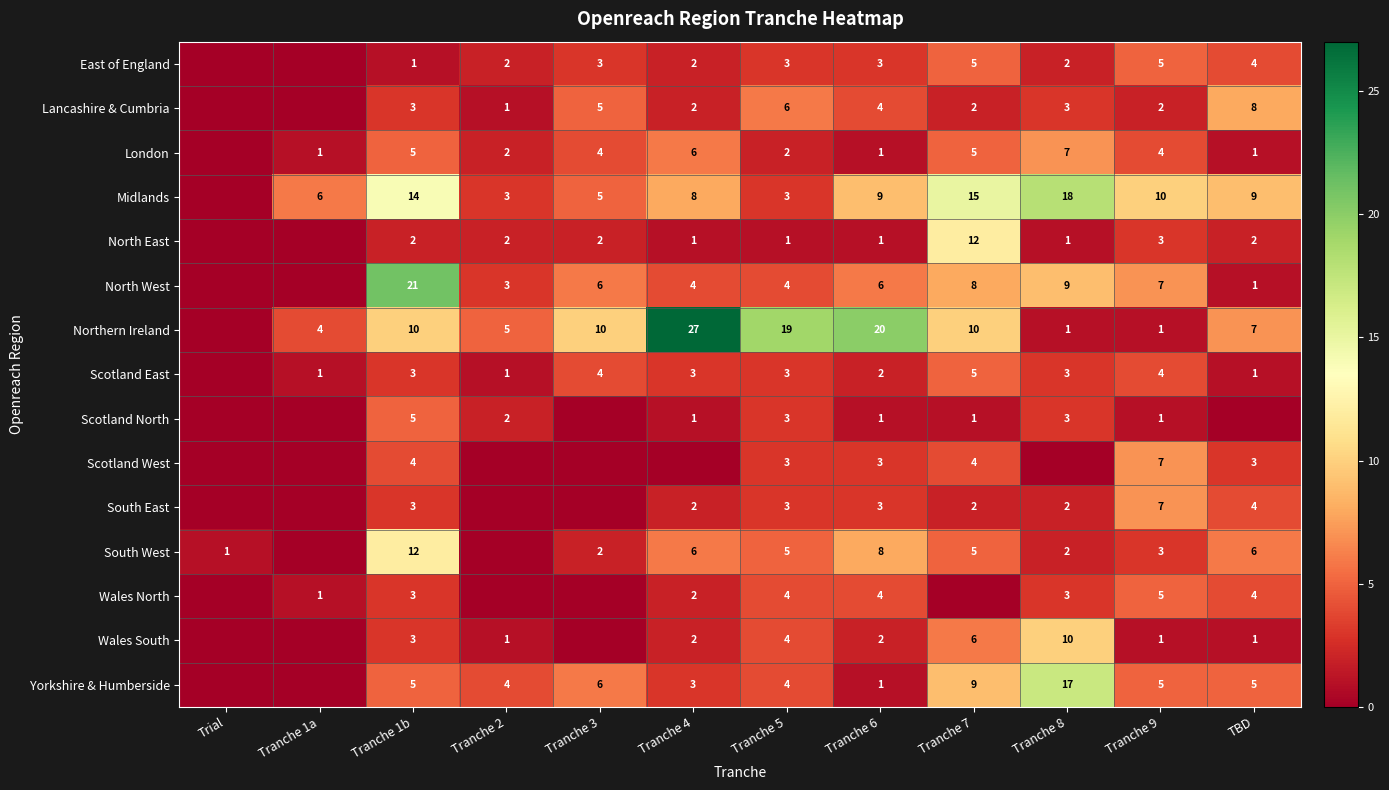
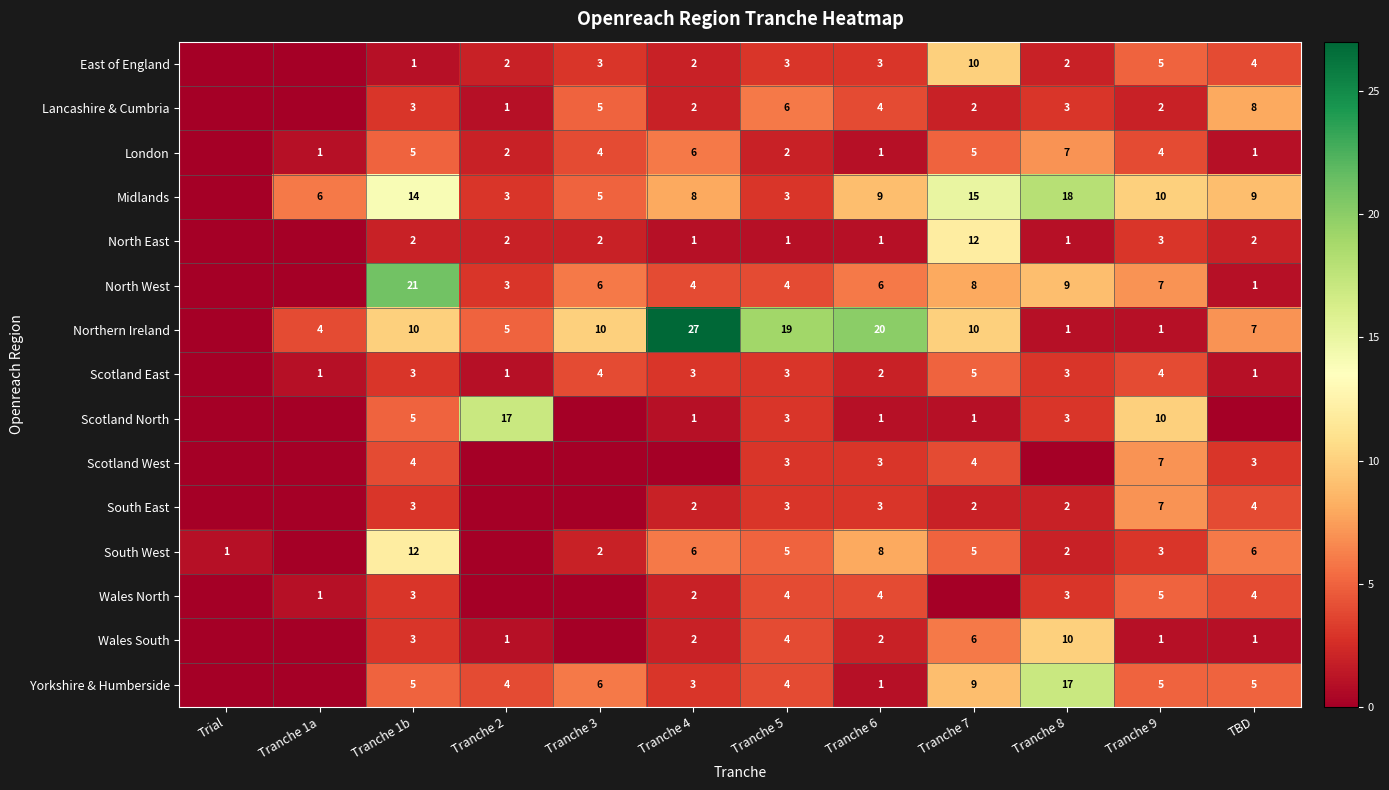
  {
    "East of England": {
      "Tranche 1b": 1,
      "Tranche 2": 2,
      "Tranche 3": 3,
      "Tranche 4": 2,
      "Tranche 5": 3,
      "Tranche 6": 3,
-     "Tranche 7": 5,
+     "Tranche 7": 10,
      "Tranche 8": 2,
      "Tranche 9": 5,
      "TBD": 4
    },
    "Lancashire & Cumbria": {
      "Tranche 1b": 3,
      "Tranche 2": 1,
      "Tranche 3": 5,
      "Tranche 4": 2,
      "Tranche 5": 6,
      "Tranche 6": 4,
      "Tranche 7": 2,
      "Tranche 8": 3,
      "Tranche 9": 2,
      "TBD": 8
    },
    "London": {
      "Tranche 1a": 1,
      "Tranche 1b": 5,
      "Tranche 2": 2,
      "Tranche 3": 4,
      "Tranche 4": 6,
      "Tranche 5": 2,
      "Tranche 6": 1,
      "Tranche 7": 5,
      "Tranche 8": 7,
      "Tranche 9": 4,
      "TBD": 1
    },
    "Midlands": {
      "Tranche 1a": 6,
      "Tranche 1b": 14,
      "Tranche 2": 3,
      "Tranche 3": 5,
      "Tranche 4": 8,
      "Tranche 5": 3,
      "Tranche 6": 9,
      "Tranche 7": 15,
      "Tranche 8": 18,
      "Tranche 9": 10,
      "TBD": 9
    },
    "North East": {
      "Tranche 1b": 2,
      "Tranche 2": 2,
      "Tranche 3": 2,
      "Tranche 4": 1,
      "Tranche 5": 1,
      "Tranche 6": 1,
      "Tranche 7": 12,
      "Tranche 8": 1,
      "Tranche 9": 3,
      "TBD": 2
    },
    "North West": {
      "Tranche 1b": 21,
      "Tranche 2": 3,
      "Tranche 3": 6,
      "Tranche 4": 4,
      "Tranche 5": 4,
      "Tranche 6": 6,
      "Tranche 7": 8,
      "Tranche 8": 9,
      "Tranche 9": 7,
      "TBD": 1
    },
    "Northern Ireland": {
      "Tranche 1a": 4,
      "Tranche 1b": 10,
      "Tranche 2": 5,
      "Tranche 3": 10,
      "Tranche 4": 27,
      "Tranche 5": 19,
      "Tranche 6": 20,
      "Tranche 7": 10,
      "Tranche 8": 1,
      "Tranche 9": 1,
      "TBD": 7
    },
    "Scotland East": {
      "Tranche 1a": 1,
      "Tranche 1b": 3,
      "Tranche 2": 1,
      "Tranche 3": 4,
      "Tranche 4": 3,
      "Tranche 5": 3,
      "Tranche 6": 2,
      "Tranche 7": 5,
      "Tranche 8": 3,
      "Tranche 9": 4,
      "TBD": 1
    },
    "Scotland North": {
      "Tranche 1b": 5,
-     "Tranche 2": 2,
+     "Tranche 2": 17,
      "Tranche 4": 1,
      "Tranche 5": 3,
      "Tranche 6": 1,
      "Tranche 7": 1,
      "Tranche 8": 3,
-     "Tranche 9": 1
+     "Tranche 9": 10
    },
    "Scotland West": {
      "Tranche 1b": 4,
      "Tranche 5": 3,
      "Tranche 6": 3,
      "Tranche 7": 4,
      "Tranche 9": 7,
      "TBD": 3
    },
    "South East": {
      "Tranche 1b": 3,
      "Tranche 4": 2,
      "Tranche 5": 3,
      "Tranche 6": 3,
      "Tranche 7": 2,
      "Tranche 8": 2,
      "Tranche 9": 7,
      "TBD": 4
    },
    "South West": {
      "Trial": 1,
      "Tranche 1b": 12,
      "Tranche 3": 2,
      "Tranche 4": 6,
      "Tranche 5": 5,
      "Tranche 6": 8,
      "Tranche 7": 5,
      "Tranche 8": 2,
      "Tranche 9": 3,
      "TBD": 6
    },
    "Wales North": {
      "Tranche 1a": 1,
      "Tranche 1b": 3,
      "Tranche 4": 2,
      "Tranche 5": 4,
      "Tranche 6": 4,
      "Tranche 8": 3,
      "Tranche 9": 5,
      "TBD": 4
    },
    "Wales South": {
      "Tranche 1b": 3,
      "Tranche 2": 1,
      "Tranche 4": 2,
      "Tranche 5": 4,
      "Tranche 6": 2,
      "Tranche 7": 6,
      "Tranche 8": 10,
      "Tranche 9": 1,
      "TBD": 1
    },
    "Yorkshire & Humberside": {
      "Tranche 1b": 5,
      "Tranche 2": 4,
      "Tranche 3": 6,
      "Tranche 4": 3,
      "Tranche 5": 4,
      "Tranche 6": 1,
      "Tranche 7": 9,
      "Tranche 8": 17,
      "Tranche 9": 5,
      "TBD": 5
    }
  }
